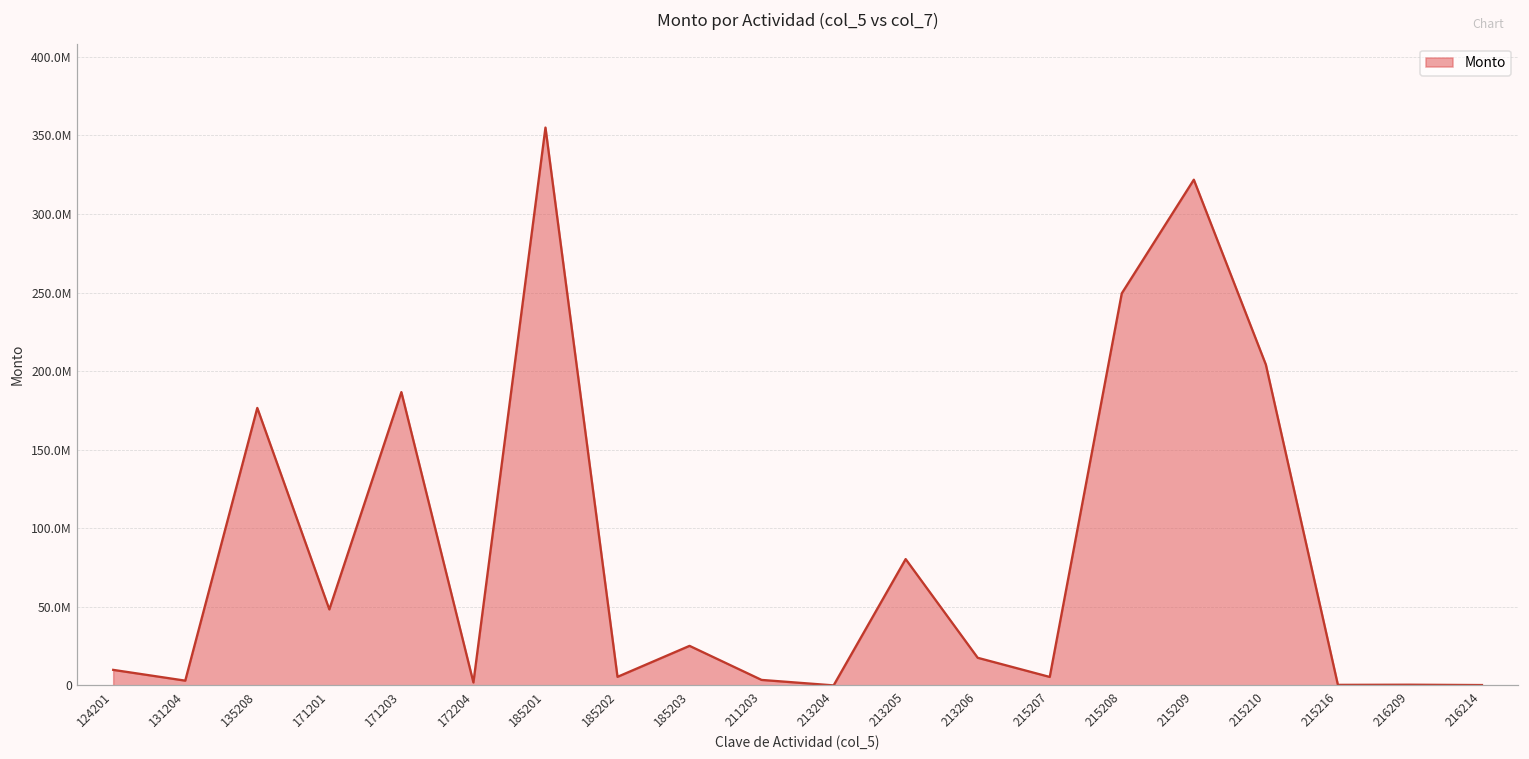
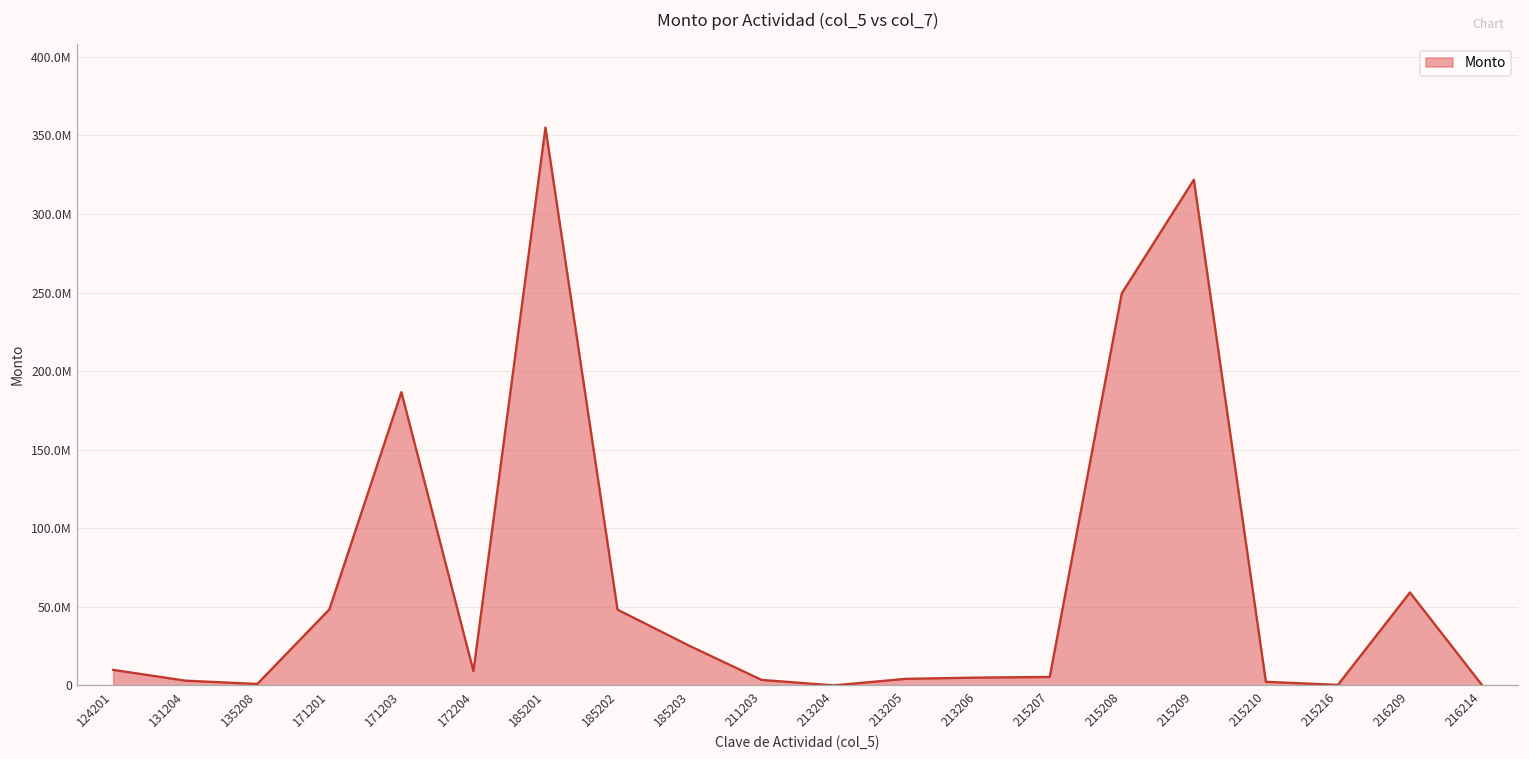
  {
    "124201": 10000000,
    "131204": 3000000,
-   "135208": 177000000,
+   "135208": 1000000,
    "171201": 48000000,
    "171203": 187000000,
-   "172204": 2000000,
+   "172204": 9000000,
    "185201": 355000000,
-   "185202": 6000000,
+   "185202": 48000000,
    "185203": 25000000,
    "211203": 4000000,
    "213204": 0,
-   "213205": 80000000,
-   "213206": 18000000,
+   "213205": 4000000,
+   "213206": 5000000,
    "215207": 5000000,
    "215208": 250000000,
    "215209": 322000000,
-   "215210": 204000000,
+   "215210": 2000000,
    "215216": 0,
-   "216209": 0,
+   "216209": 59000000,
    "216214": 0
  }
